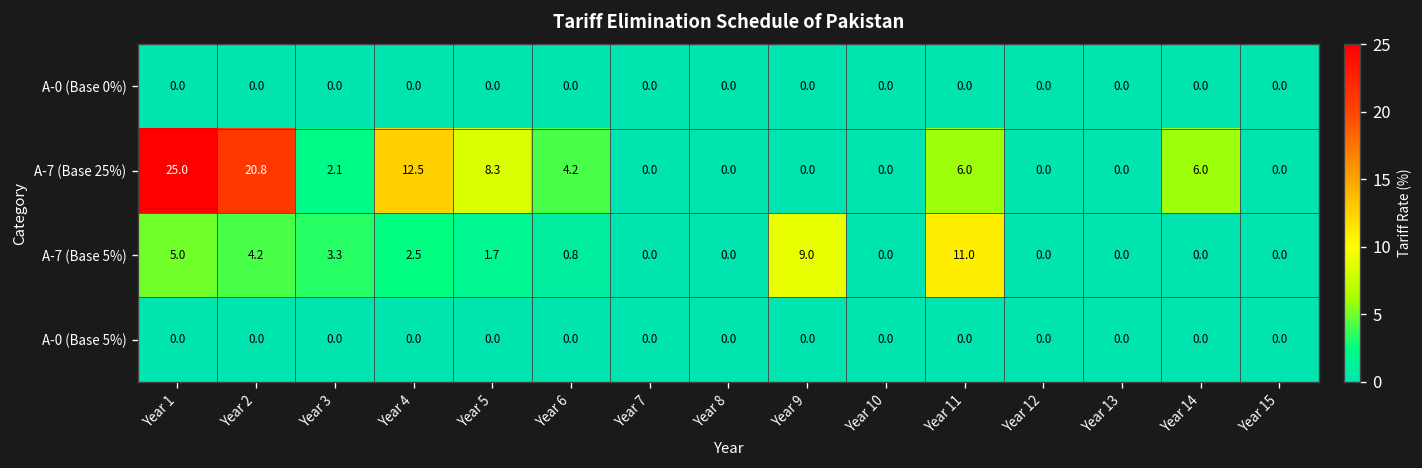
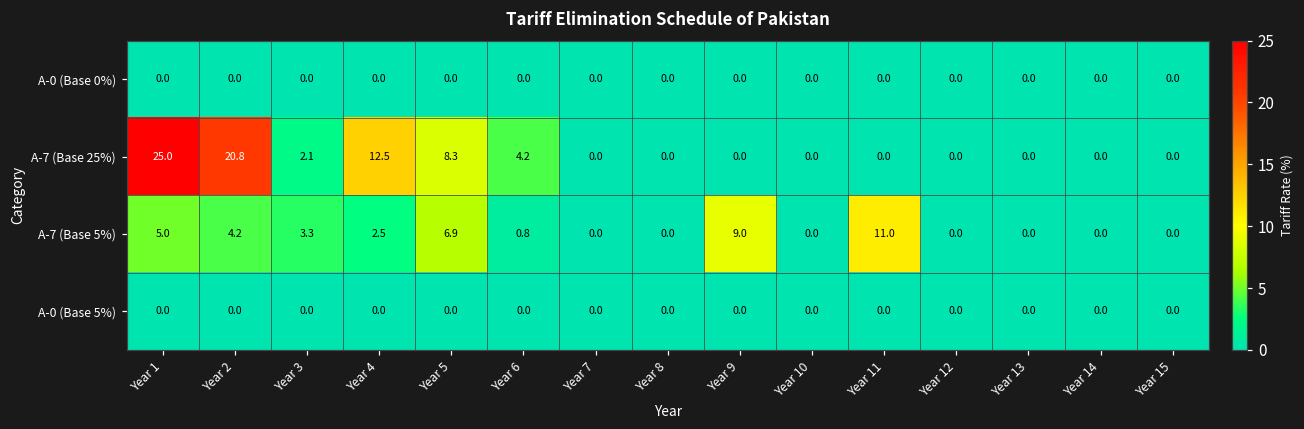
  {
    "A-0 (Base 0%)": {
      "Year 1": 0.0,
      "Year 2": 0.0,
      "Year 3": 0.0,
      "Year 4": 0.0,
      "Year 5": 0.0,
      "Year 6": 0.0,
      "Year 7": 0.0,
      "Year 8": 0.0,
      "Year 9": 0.0,
      "Year 10": 0.0,
      "Year 11": 0.0,
      "Year 12": 0.0,
      "Year 13": 0.0,
      "Year 14": 0.0,
      "Year 15": 0.0
    },
    "A-7 (Base 25%)": {
      "Year 1": 25.0,
      "Year 2": 20.8,
      "Year 3": 2.1,
      "Year 4": 12.5,
      "Year 5": 8.3,
      "Year 6": 4.2,
      "Year 7": 0.0,
      "Year 8": 0.0,
      "Year 9": 0.0,
      "Year 10": 0.0,
-     "Year 11": 6.0,
+     "Year 11": 0.0,
      "Year 12": 0.0,
      "Year 13": 0.0,
-     "Year 14": 6.0,
+     "Year 14": 0.0,
      "Year 15": 0.0
    },
    "A-7 (Base 5%)": {
      "Year 1": 5.0,
      "Year 2": 4.2,
      "Year 3": 3.3,
      "Year 4": 2.5,
-     "Year 5": 1.7,
+     "Year 5": 6.9,
      "Year 6": 0.8,
      "Year 7": 0.0,
      "Year 8": 0.0,
      "Year 9": 9.0,
      "Year 10": 0.0,
      "Year 11": 11.0,
      "Year 12": 0.0,
      "Year 13": 0.0,
      "Year 14": 0.0,
      "Year 15": 0.0
    },
    "A-0 (Base 5%)": {
      "Year 1": 0.0,
      "Year 2": 0.0,
      "Year 3": 0.0,
      "Year 4": 0.0,
      "Year 5": 0.0,
      "Year 6": 0.0,
      "Year 7": 0.0,
      "Year 8": 0.0,
      "Year 9": 0.0,
      "Year 10": 0.0,
      "Year 11": 0.0,
      "Year 12": 0.0,
      "Year 13": 0.0,
      "Year 14": 0.0,
      "Year 15": 0.0
    }
  }
